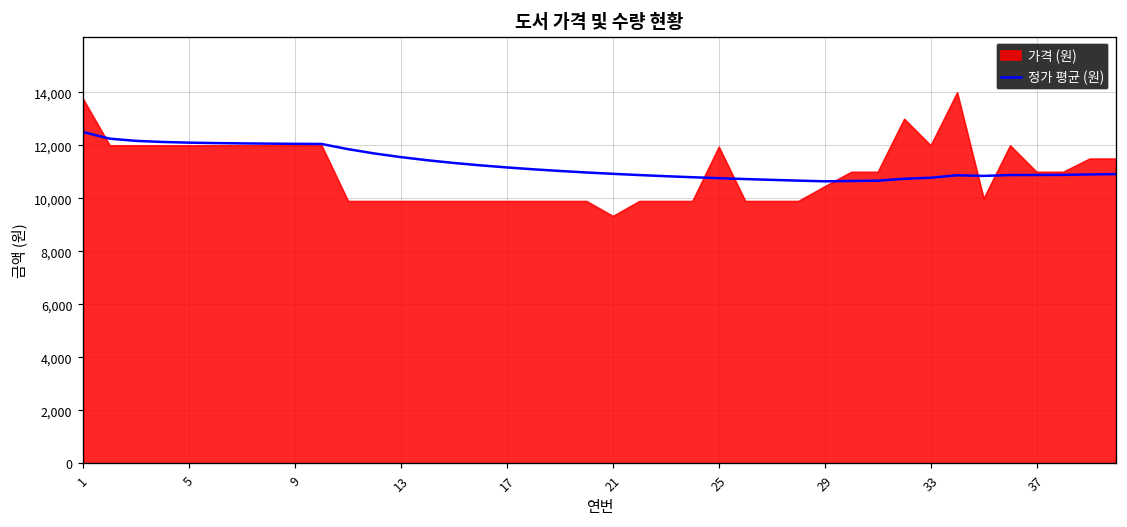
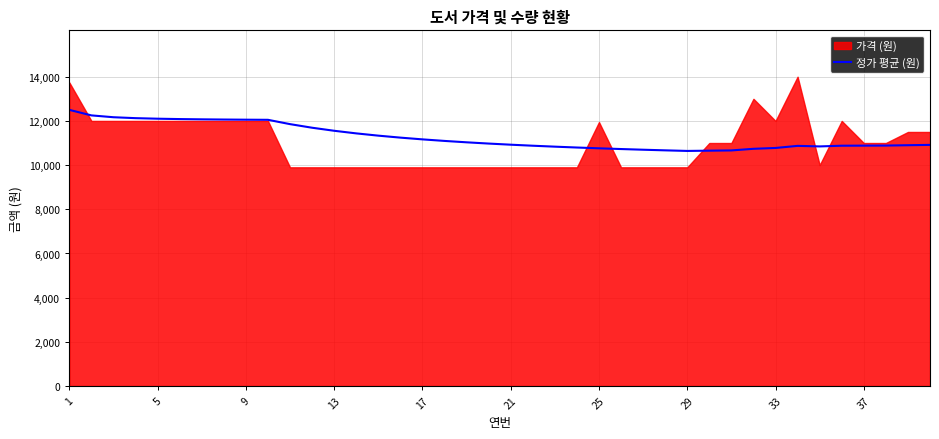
  {
    "정가 평균 (원)": {
      "1": "12,500",
      "13": "11,600",
      "17": "11,200",
      "21": "10,900",
      "25": "10,800",
      "29": "10,600",
      "33": "10,800",
      "37": "10,900"
    },
    "가격 (원)": {
      "1": "13,700",
      "13": "9,900",
      "17": "9,900",
-     "21": "9,300",
+     "21": "9,900",
      "25": "11,900",
-     "29": "10,500",
+     "29": "9,900",
      "33": "12,000",
      "37": "11,000"
    }
  }
